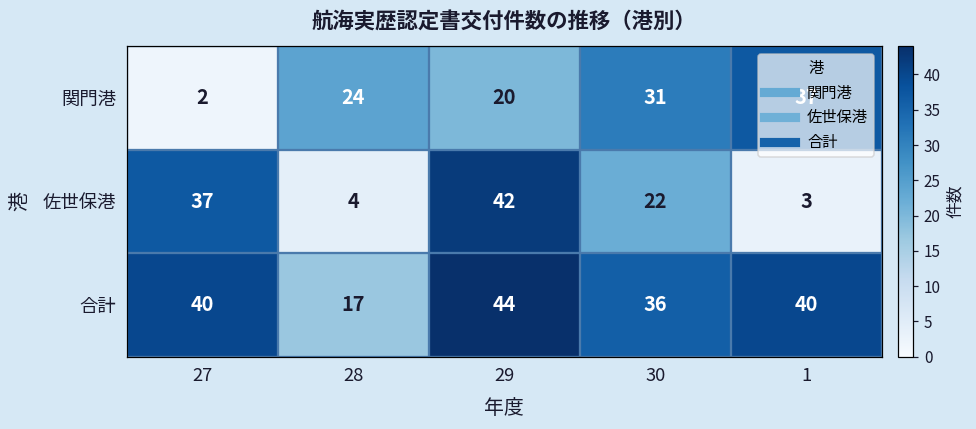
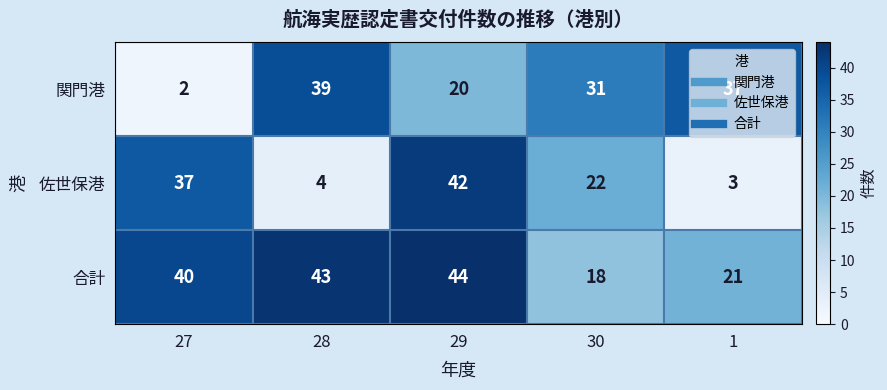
  {
    "関門港": {
      "27": 2,
-     "28": 24,
+     "28": 39,
      "29": 20,
      "30": 31
    },
    "佐世保港": {
      "27": 37,
      "28": 4,
      "29": 42,
      "30": 22,
      "1": 3
    },
    "合計": {
      "27": 40,
-     "28": 17,
+     "28": 43,
      "29": 44,
-     "30": 36,
-     "1": 40
+     "30": 18,
+     "1": 21
    }
  }
